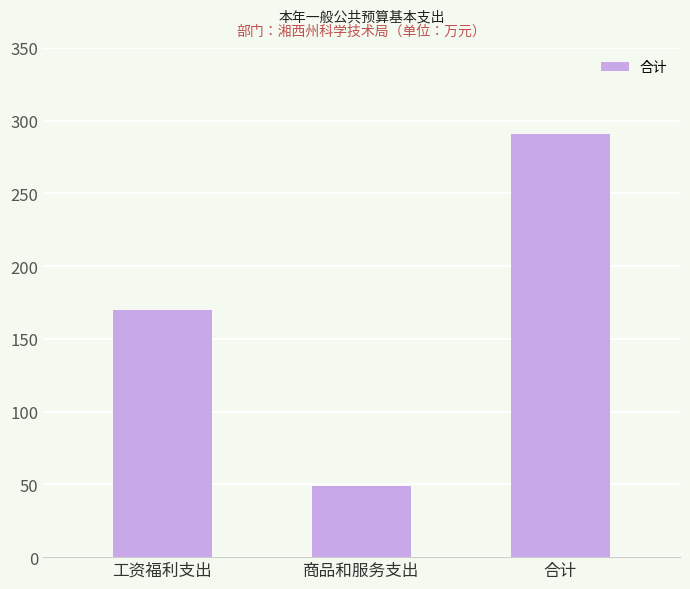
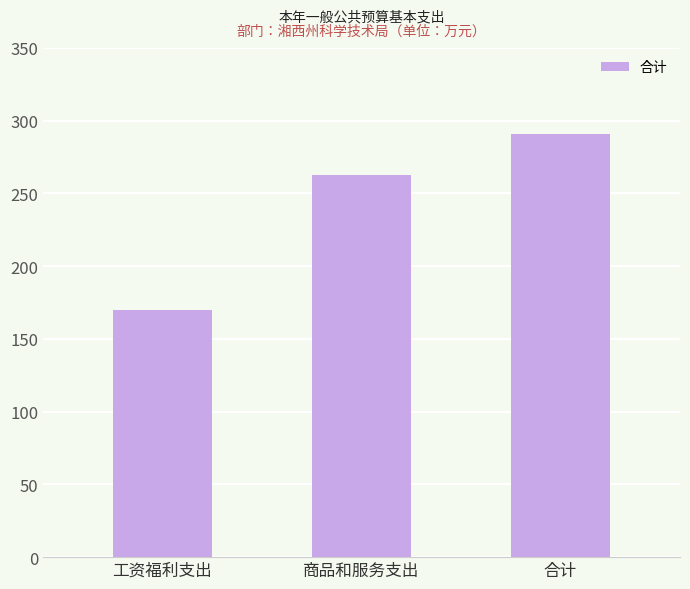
  {
    "工资福利支出": 170,
-   "商品和服务支出": 49,
+   "商品和服务支出": 262,
    "合计": 290
  }
